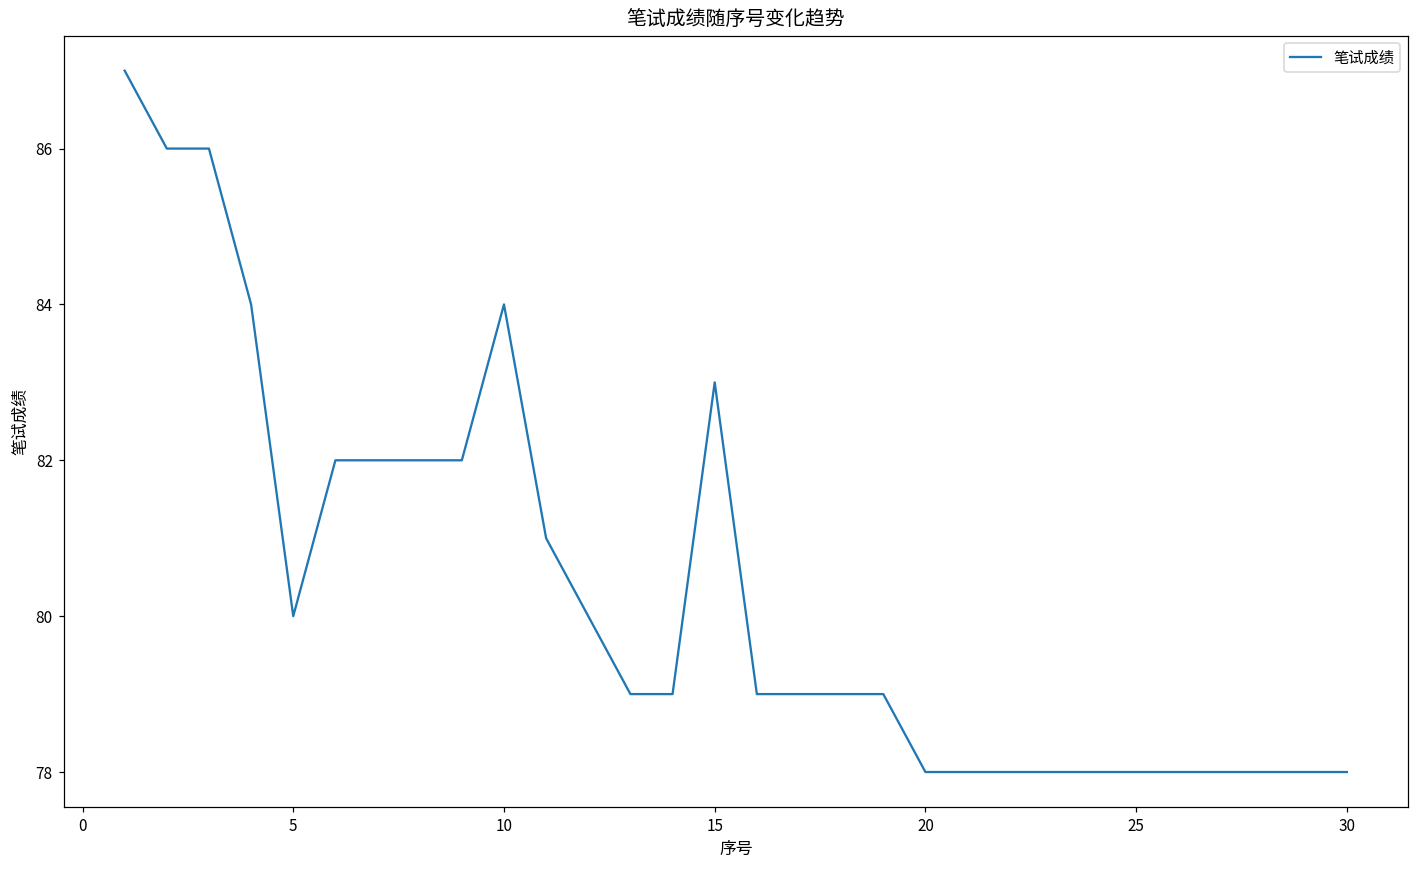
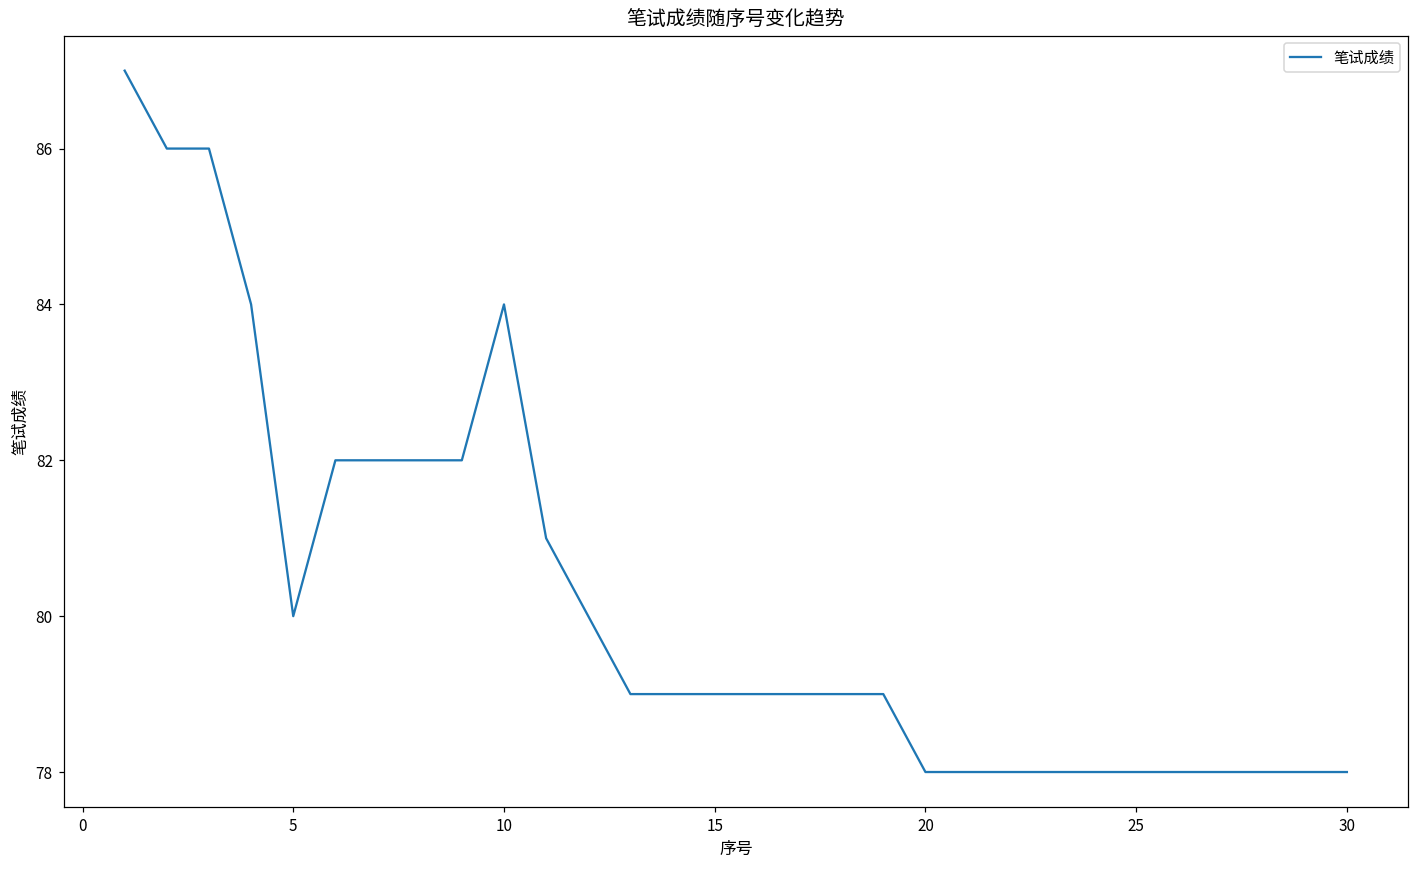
  {
    "5": 80,
    "10": 84,
-   "15": 83,
+   "15": 79,
    "20": 78,
    "25": 78,
    "30": 78
  }
